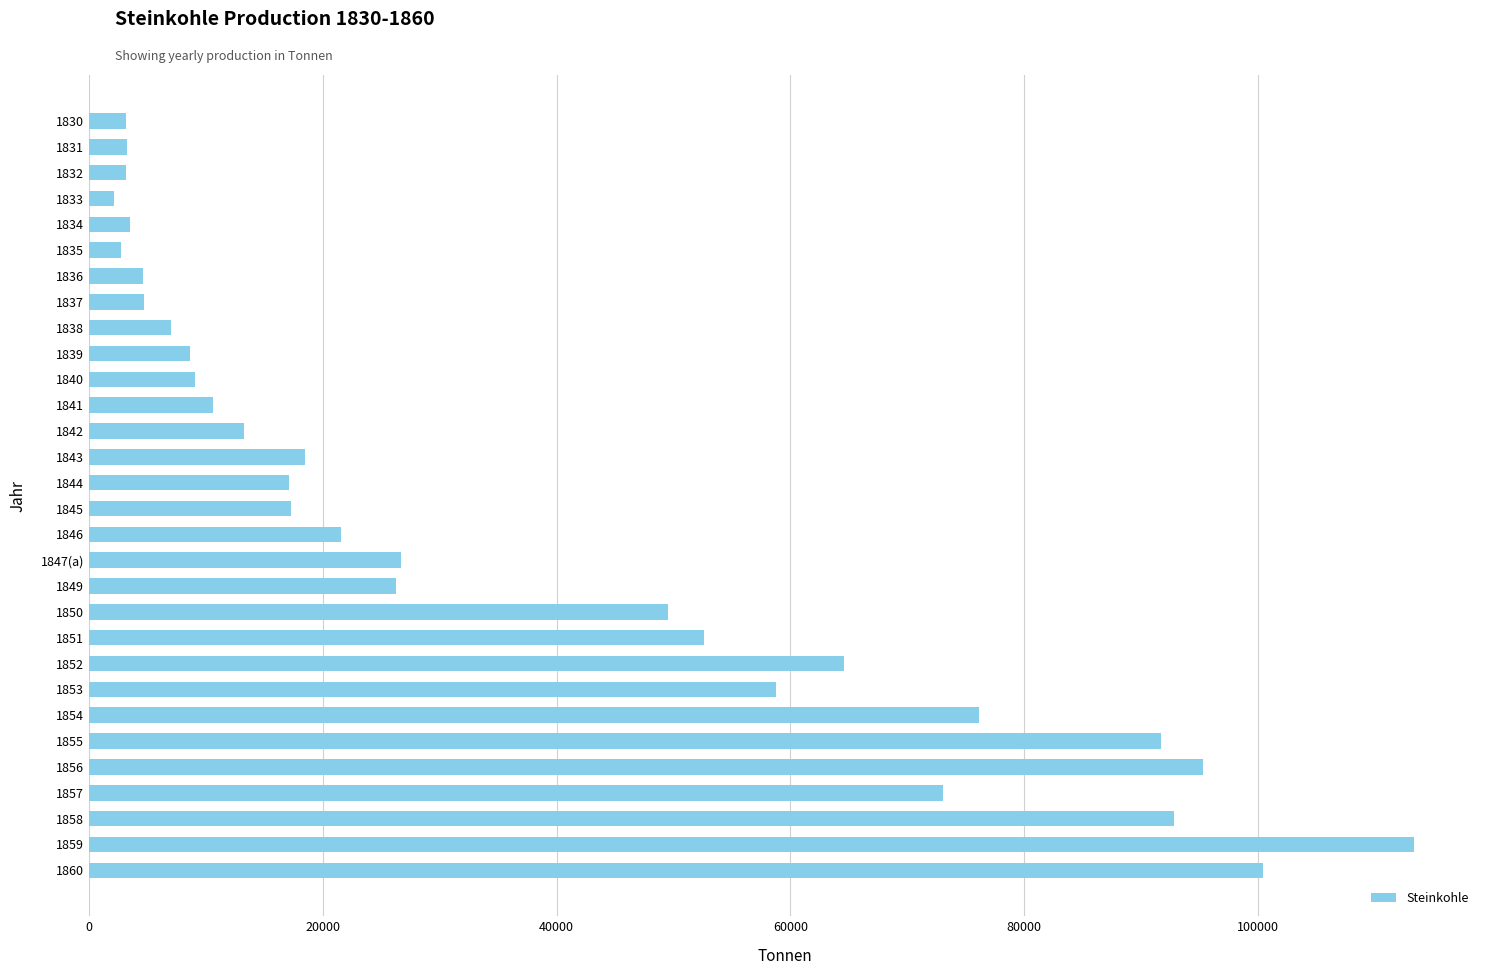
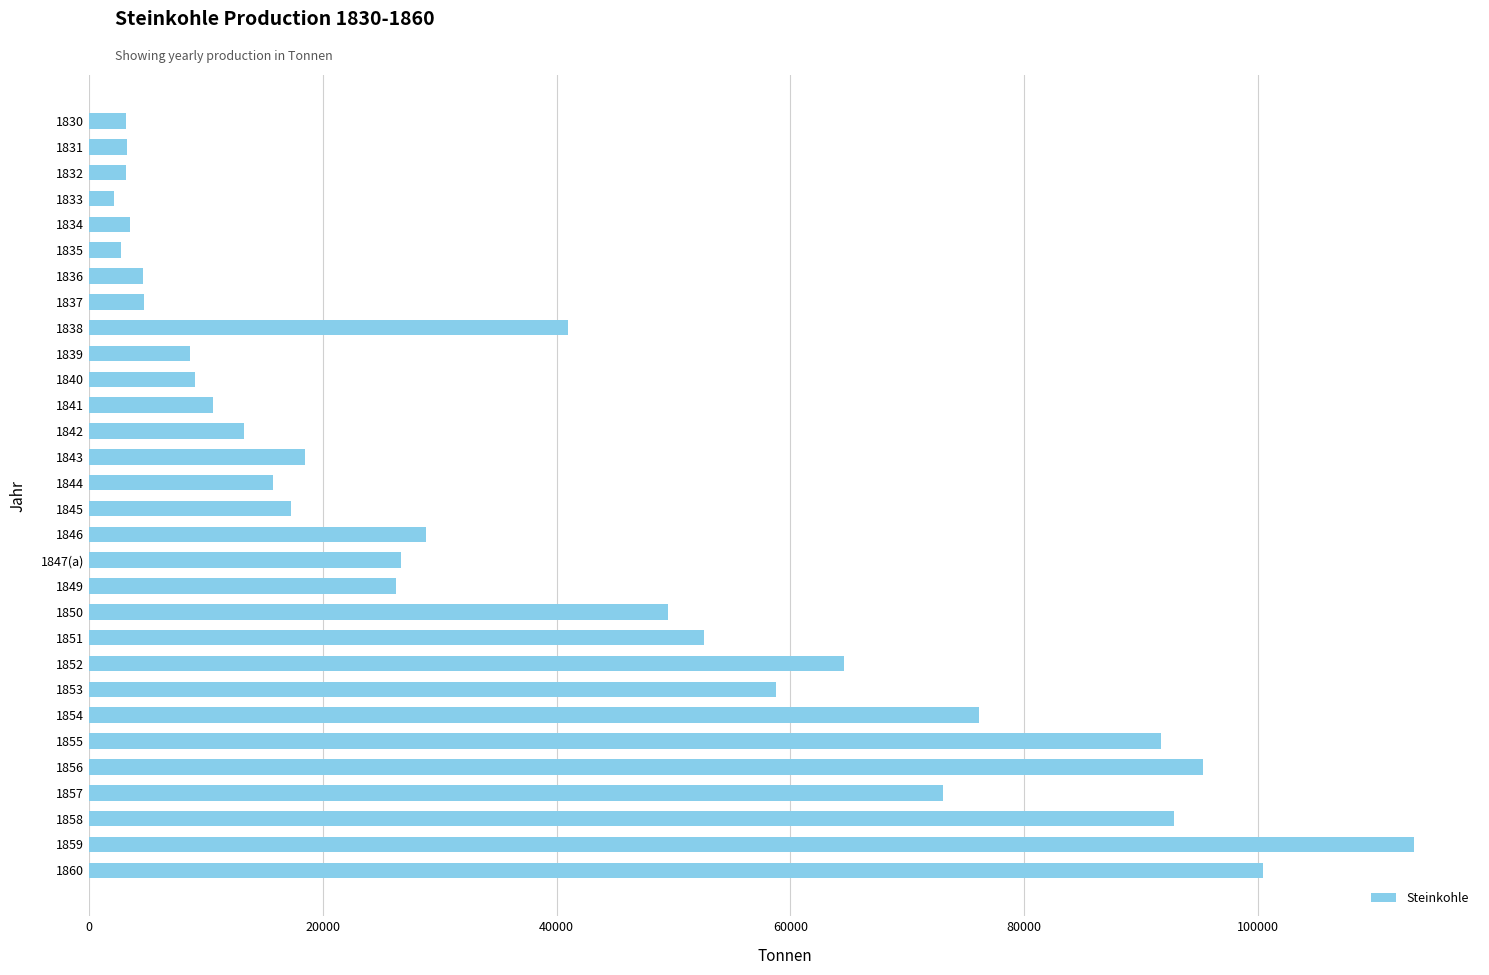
  {
    "1830": 3200,
    "1831": 3200,
    "1832": 3200,
    "1833": 2100,
    "1834": 3500,
    "1835": 2700,
    "1836": 4600,
    "1837": 4700,
-   "1838": 7000,
+   "1838": 41000,
    "1839": 8700,
    "1840": 9100,
    "1841": 10600,
    "1842": 13200,
    "1843": 18500,
-   "1844": 17100,
+   "1844": 15700,
    "1845": 17200,
-   "1846": 21500,
+   "1846": 28900,
    "1847(a)": 26700,
    "1849": 26300,
    "1850": 49600,
    "1851": 52600,
    "1852": 64600,
    "1853": 58800,
    "1854": 76100,
    "1855": 91700,
    "1856": 95300,
    "1857": 73100,
    "1858": 92800,
    "1859": 113300,
    "1860": 100400
  }
